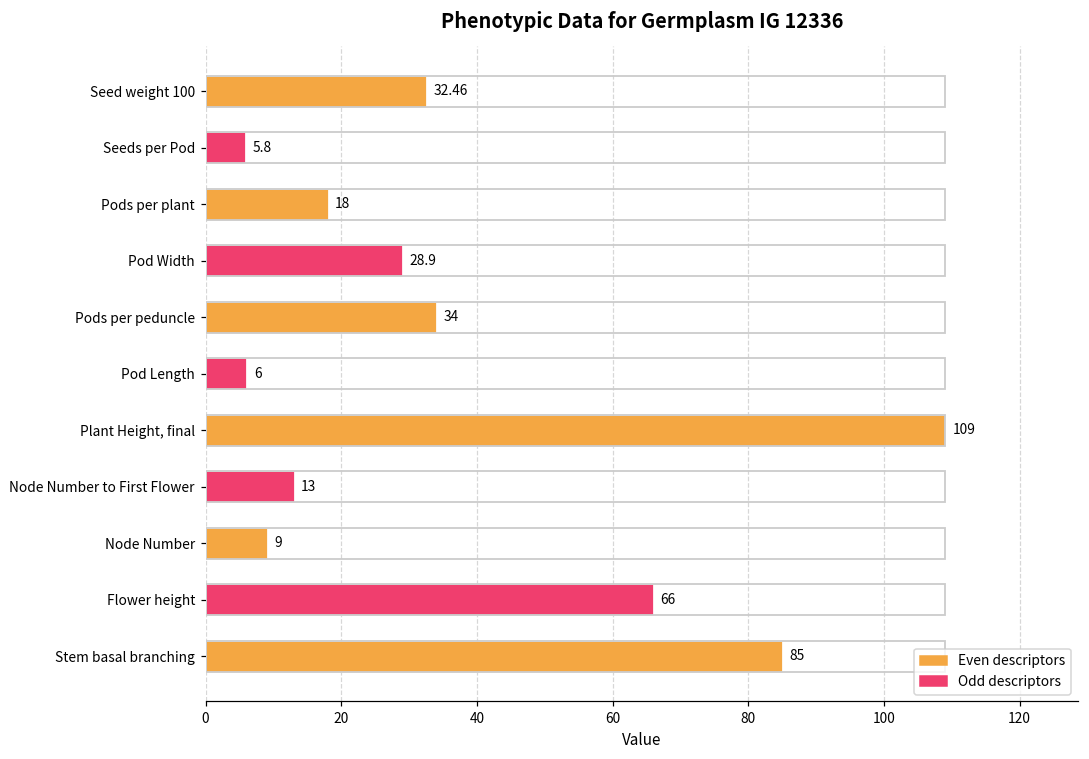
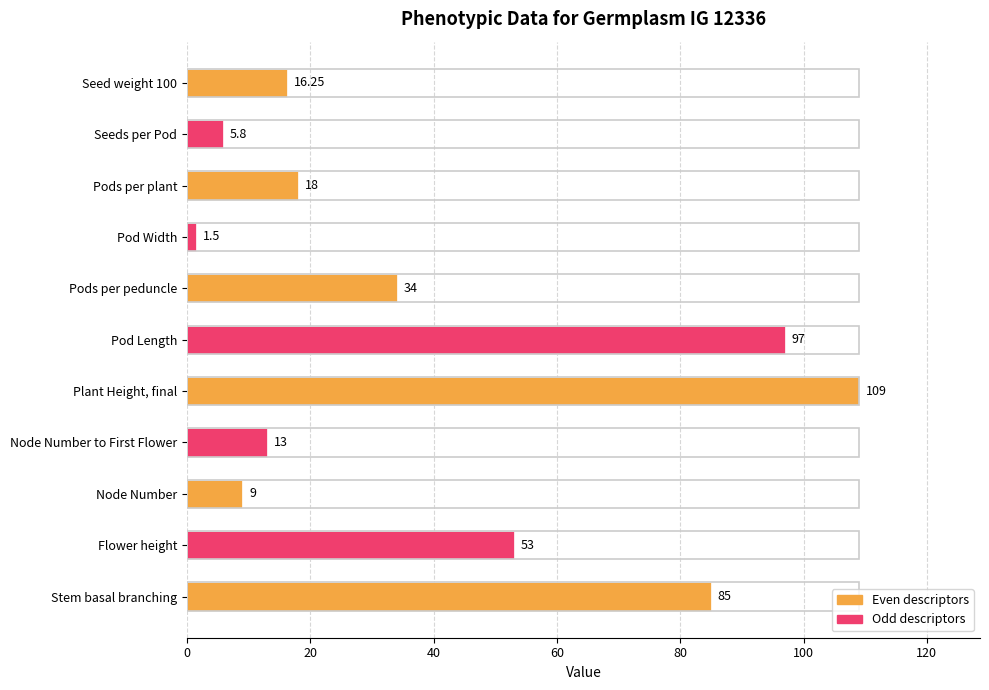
  {
-   "Seed weight 100": 32.46,
+   "Seed weight 100": 16.25,
    "Seeds per Pod": 5.8,
    "Pods per plant": 18,
-   "Pod Width": 28.9,
+   "Pod Width": 1.5,
    "Pods per peduncle": 34,
-   "Pod Length": 6,
+   "Pod Length": 97,
    "Plant Height, final": 109,
    "Node Number to First Flower": 13,
    "Node Number": 9,
-   "Flower height": 66,
+   "Flower height": 53,
    "Stem basal branching": 85
  }
